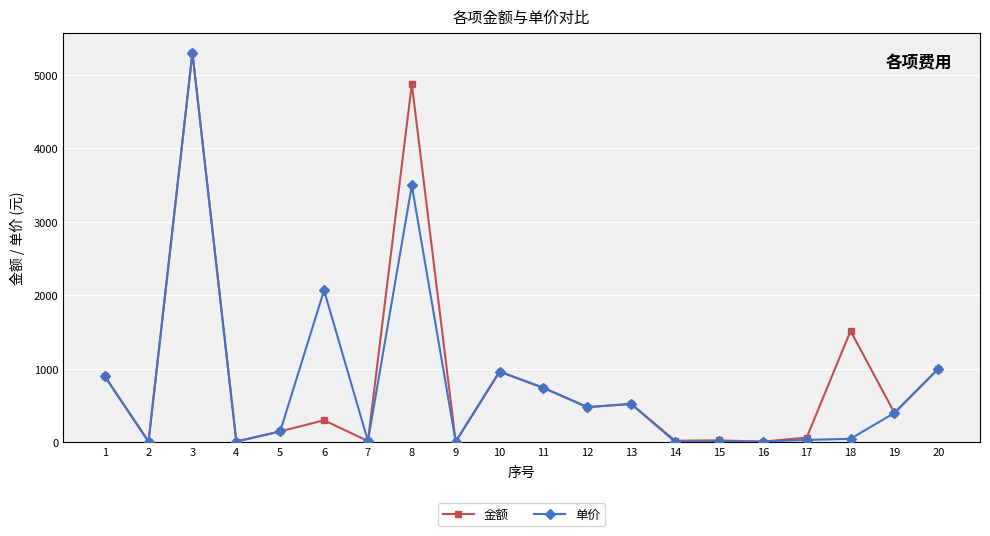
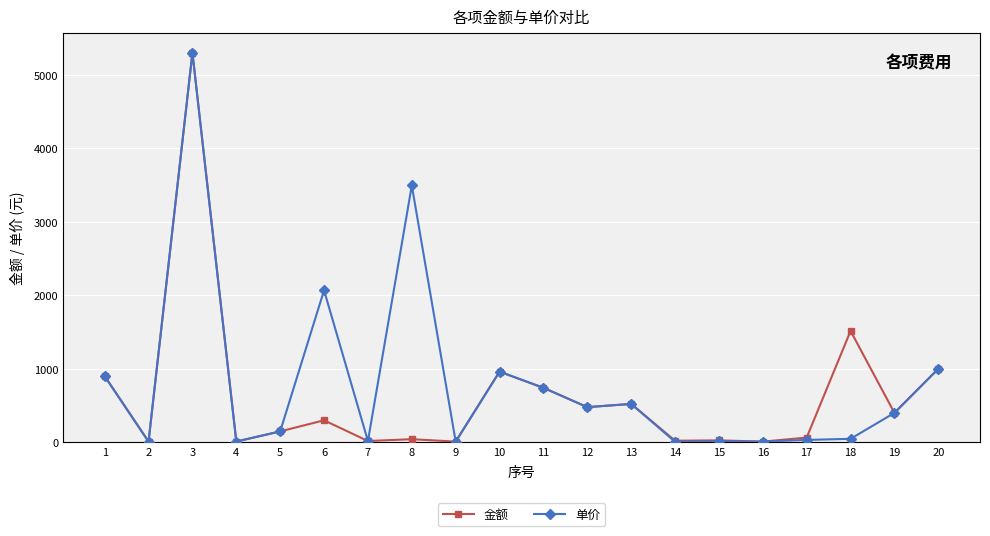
  {
    "金额": {
      "6": 300,
-     "8": 4900,
+     "8": 0,
      "18": 1500
    },
    "单价": {
      "6": 2100,
      "8": 3500,
      "18": 0
    }
  }
